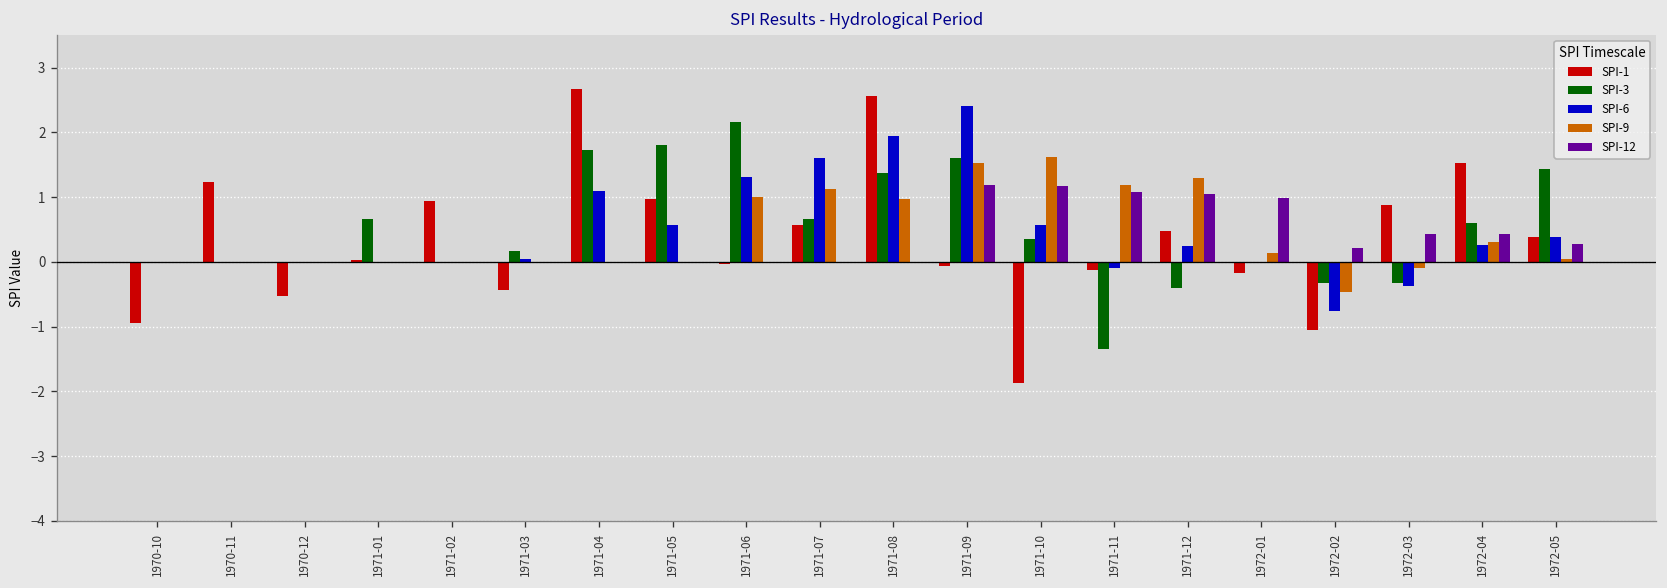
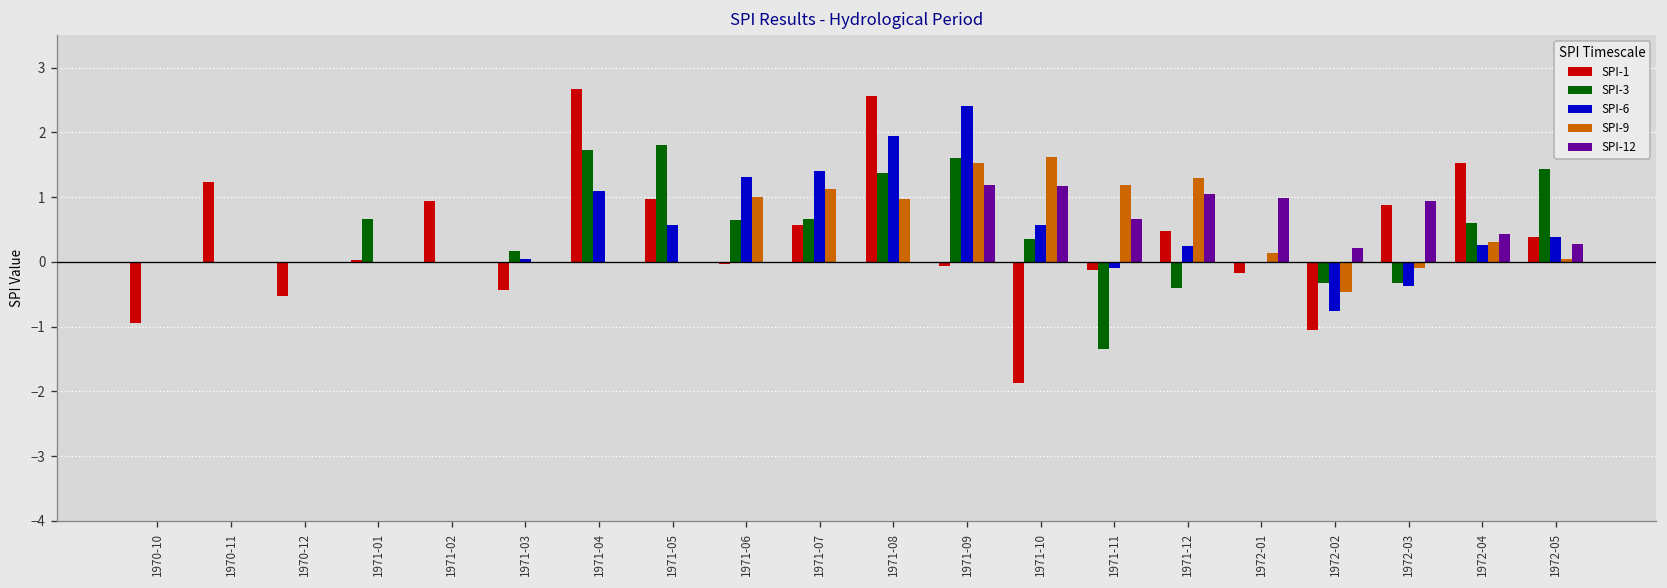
  {
    "SPI-1": {
      "1970-10": -0.9,
      "1970-11": 1.2,
      "1970-12": -0.5,
      "1971-02": 0.9,
      "1971-03": -0.4,
      "1971-04": 2.7,
      "1971-05": 1.0,
      "1971-07": 0.6,
      "1971-08": 2.6,
      "1971-09": -0.1,
      "1971-10": -1.9,
      "1971-11": -0.1,
      "1971-12": 0.5,
      "1972-01": -0.2,
      "1972-02": -1.1,
      "1972-03": 0.9,
      "1972-04": 1.5,
      "1972-05": 0.4
    },
    "SPI-3": {
      "1970-10": 0.0,
      "1970-11": 0.0,
      "1970-12": 0.0,
      "1971-01": 0.7,
      "1971-03": 0.2,
      "1971-04": 1.7,
      "1971-05": 1.8,
-     "1971-06": 2.2,
+     "1971-06": 0.6,
      "1971-07": 0.7,
      "1971-08": 1.4,
      "1971-09": 1.6,
      "1971-10": 0.4,
      "1971-11": -1.3,
      "1971-12": -0.4,
      "1972-02": -0.3,
      "1972-03": -0.3,
      "1972-04": 0.6,
      "1972-05": 1.4
    },
    "SPI-6": {
      "1970-10": 0.0,
      "1970-11": 0.0,
      "1970-12": 0.0,
      "1971-01": 0.0,
      "1971-02": 0.0,
      "1971-03": 0.1,
      "1971-04": 1.1,
      "1971-05": 0.6,
      "1971-06": 1.3,
-     "1971-07": 1.6,
+     "1971-07": 1.4,
      "1971-08": 2.0,
      "1971-09": 2.4,
      "1971-10": 0.6,
      "1971-11": -0.1,
      "1971-12": 0.2,
      "1972-02": -0.8,
      "1972-03": -0.4,
      "1972-04": 0.3,
      "1972-05": 0.4
    },
    "SPI-9": {
      "1970-10": 0.0,
      "1970-11": 0.0,
      "1970-12": 0.0,
      "1971-01": 0.0,
      "1971-02": 0.0,
      "1971-03": 0.0,
      "1971-04": 0.0,
      "1971-05": 0.0,
      "1971-06": 1.0,
      "1971-07": 1.1,
      "1971-08": 1.0,
      "1971-09": 1.5,
      "1971-10": 1.6,
      "1971-11": 1.2,
      "1971-12": 1.3,
      "1972-01": 0.1,
      "1972-02": -0.5,
      "1972-03": -0.1,
      "1972-04": 0.3,
      "1972-05": 0.1
    },
    "SPI-12": {
      "1970-10": 0.0,
      "1970-11": 0.0,
      "1970-12": 0.0,
      "1971-01": 0.0,
      "1971-02": 0.0,
      "1971-03": 0.0,
      "1971-04": 0.0,
      "1971-05": 0.0,
      "1971-06": 0.0,
      "1971-07": 0.0,
      "1971-08": 0.0,
      "1971-09": 1.2,
      "1971-10": 1.2,
-     "1971-11": 1.1,
+     "1971-11": 0.7,
      "1971-12": 1.1,
      "1972-01": 1.0,
      "1972-02": 0.2,
-     "1972-03": 0.4,
+     "1972-03": 0.9,
      "1972-04": 0.4,
      "1972-05": 0.3
    }
  }
